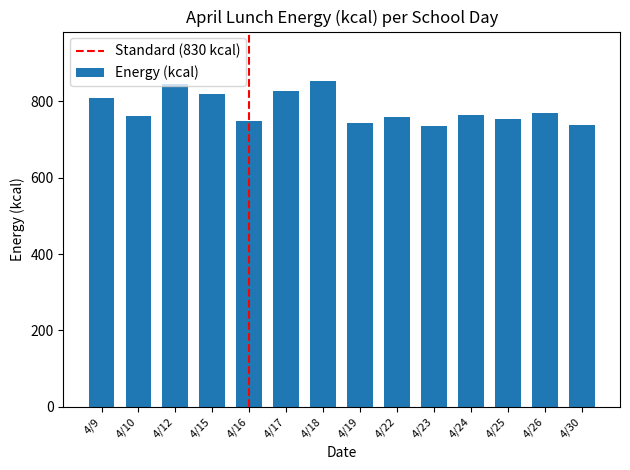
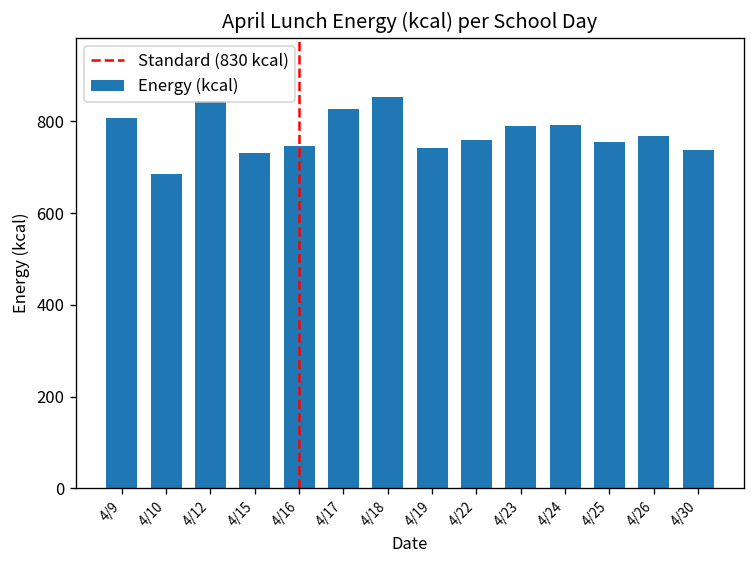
  {
    "4/9": 810,
-   "4/10": 760,
-   "4/15": 820,
+   "4/10": 690,
+   "4/15": 730,
    "4/16": 750,
    "4/17": 830,
    "4/18": 850,
    "4/19": 740,
    "4/22": 760,
-   "4/23": 730,
-   "4/24": 760,
+   "4/23": 790,
+   "4/24": 790,
    "4/25": 750,
    "4/26": 770,
    "4/30": 740
  }
